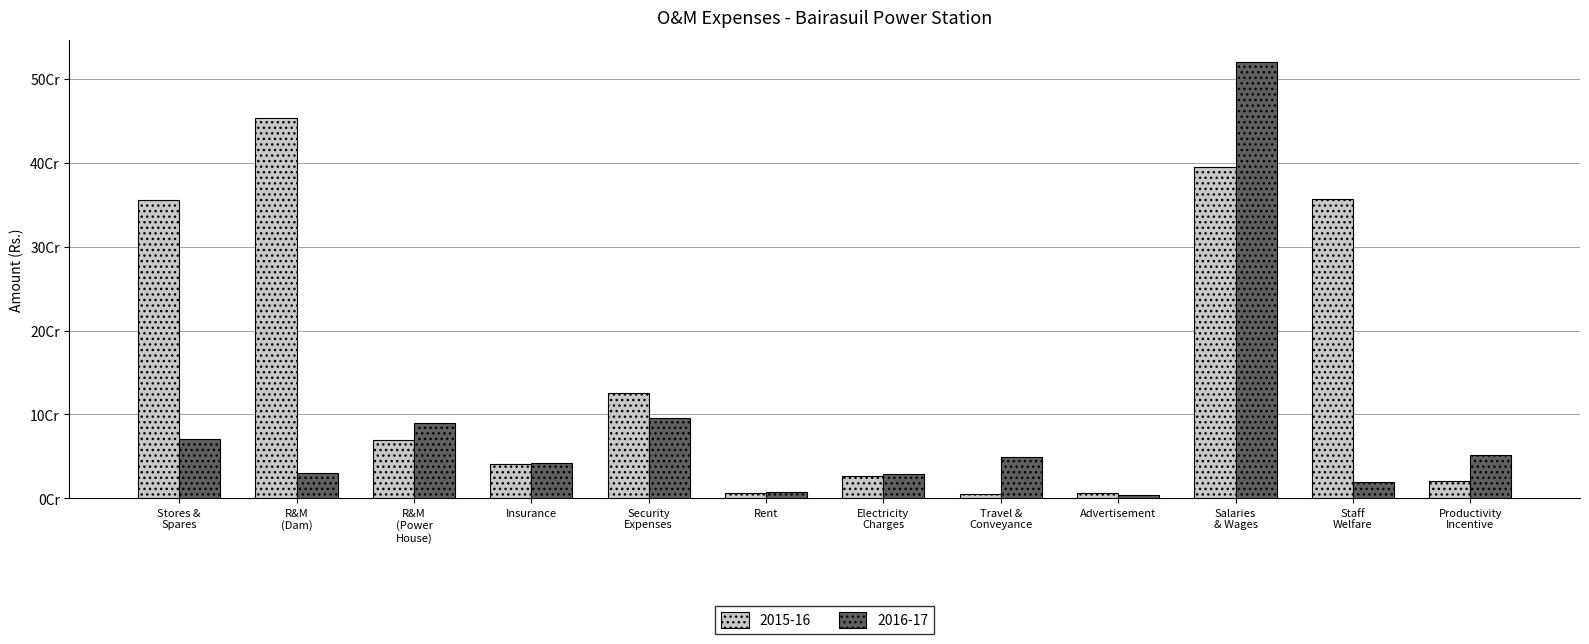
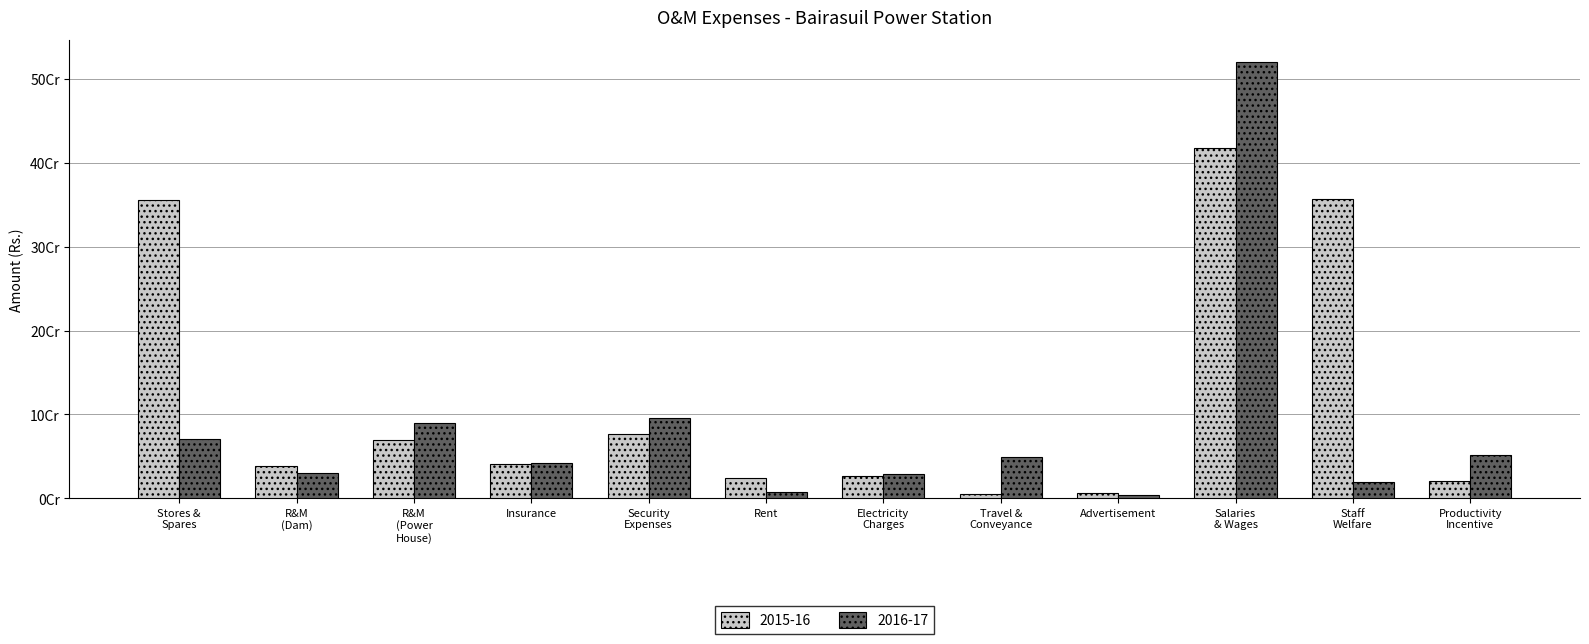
  {
    "2015-16": {
      "Stores & Spares": "36Cr",
-     "R&M (Dam)": "45Cr",
+     "R&M (Dam)": "4Cr",
      "R&M (Power House)": "7Cr",
      "Insurance": "4Cr",
-     "Security Expenses": "13Cr",
-     "Rent": "1Cr",
+     "Security Expenses": "8Cr",
+     "Rent": "2Cr",
      "Electricity Charges": "3Cr",
      "Travel & Conveyance": "0Cr",
      "Advertisement": "1Cr",
-     "Salaries & Wages": "39Cr",
+     "Salaries & Wages": "42Cr",
      "Staff Welfare": "36Cr",
      "Productivity Incentive": "2Cr"
    },
    "2016-17": {
      "Stores & Spares": "7Cr",
      "R&M (Dam)": "3Cr",
      "R&M (Power House)": "9Cr",
      "Insurance": "4Cr",
      "Security Expenses": "10Cr",
      "Rent": "1Cr",
      "Electricity Charges": "3Cr",
      "Travel & Conveyance": "5Cr",
      "Advertisement": "0Cr",
      "Salaries & Wages": "52Cr",
      "Staff Welfare": "2Cr",
      "Productivity Incentive": "5Cr"
    }
  }
